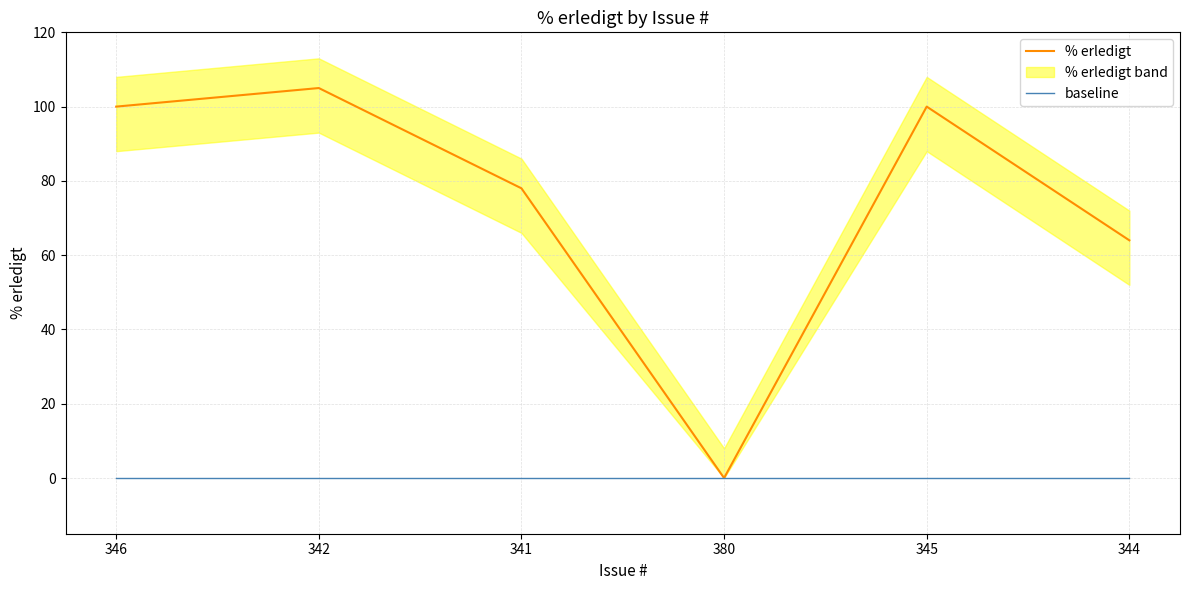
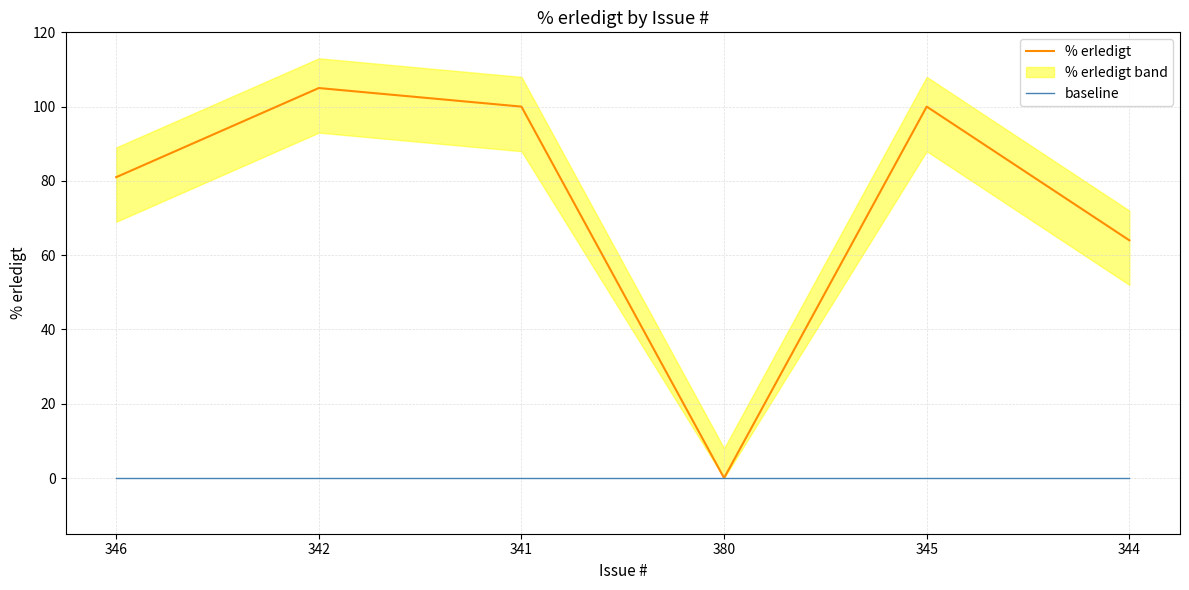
  {
    "% erledigt": {
-     "346": 100,
+     "346": 81,
      "342": 105,
-     "341": 78,
+     "341": 100,
      "345": 100,
      "344": 64
    },
    "% erledigt band": {
      "380": 8
    },
    "baseline": {
      "346": 0,
      "342": 0,
      "341": 0,
      "345": 0,
      "344": 0
    }
  }
